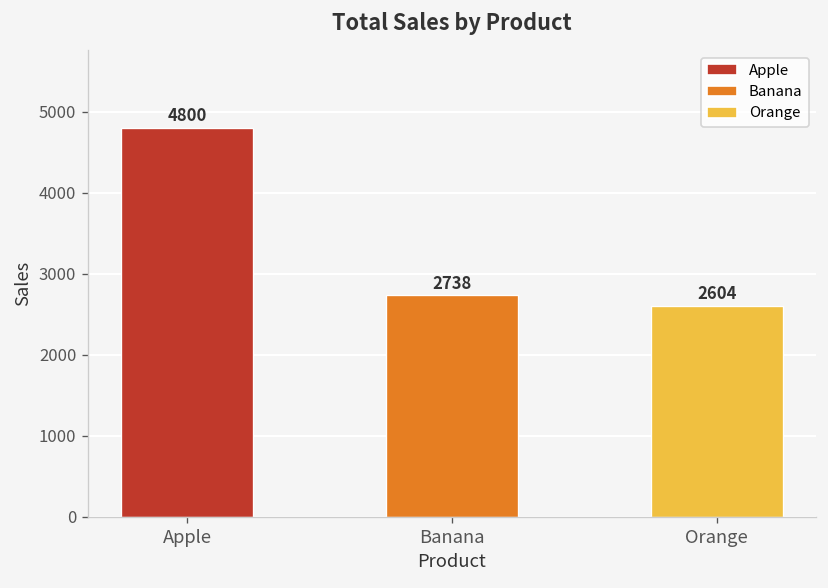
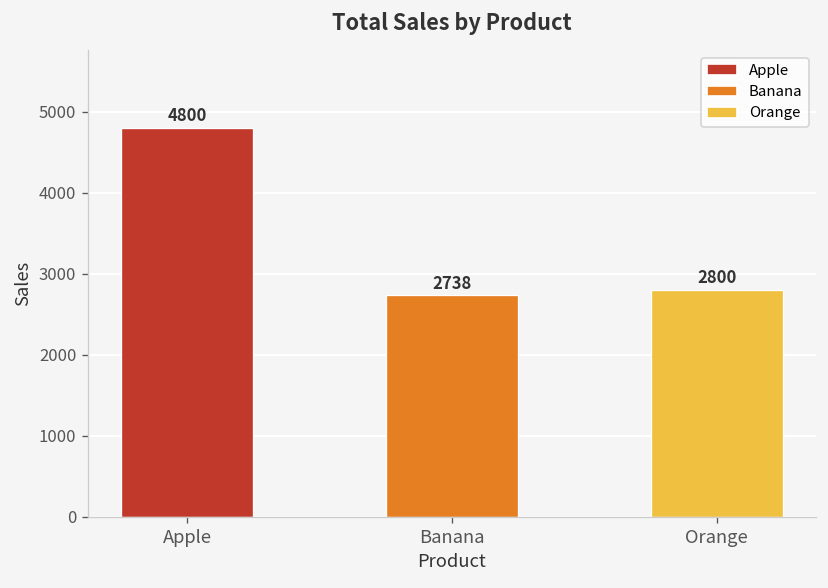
  {
    "Apple": 4800,
    "Banana": 2738,
-   "Orange": 2604
+   "Orange": 2800
  }
